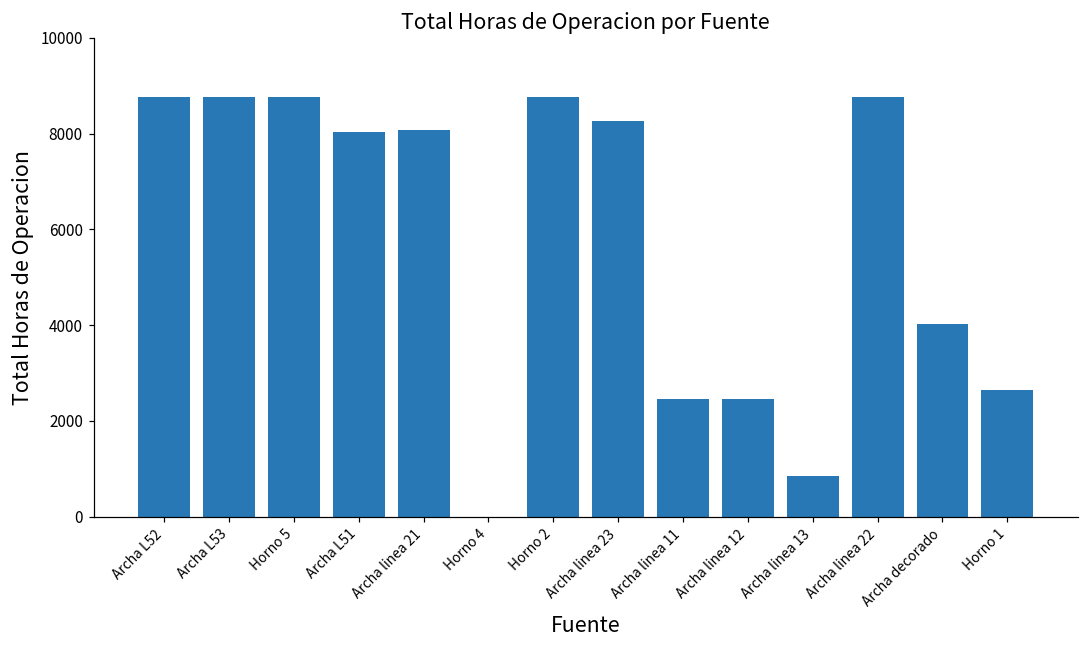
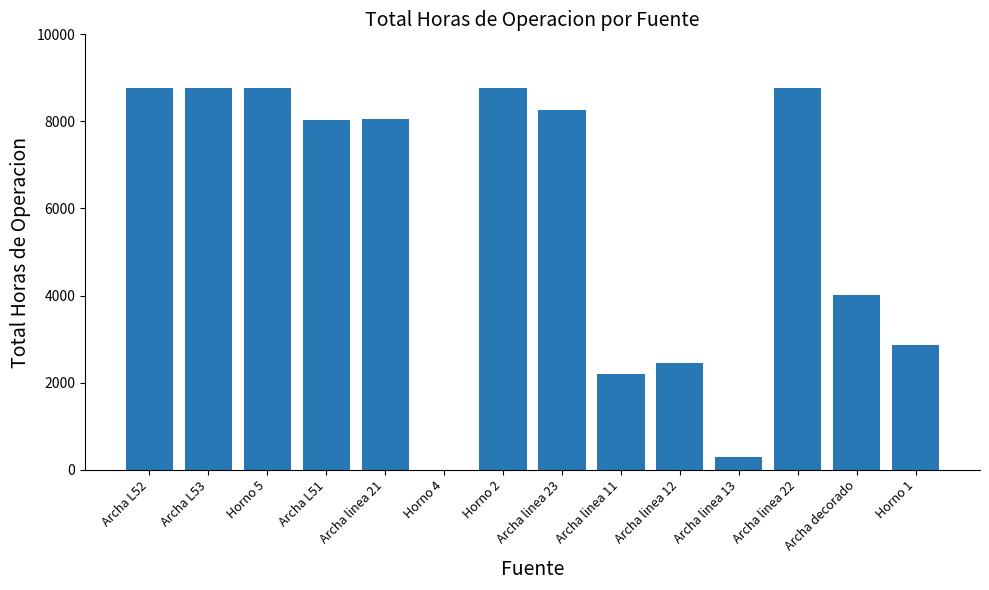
  {
    "Archa L52": 8800,
    "Archa L53": 8800,
    "Horno 5": 8800,
    "Archa L51": 8000,
    "Archa linea 21": 8100,
    "Horno 4": 0,
    "Horno 2": 8800,
    "Archa linea 23": 8300,
-   "Archa linea 11": 2400,
+   "Archa linea 11": 2200,
    "Archa linea 12": 2400,
-   "Archa linea 13": 900,
+   "Archa linea 13": 300,
    "Archa linea 22": 8800,
    "Archa decorado": 4000,
-   "Horno 1": 2600
+   "Horno 1": 2900
  }
